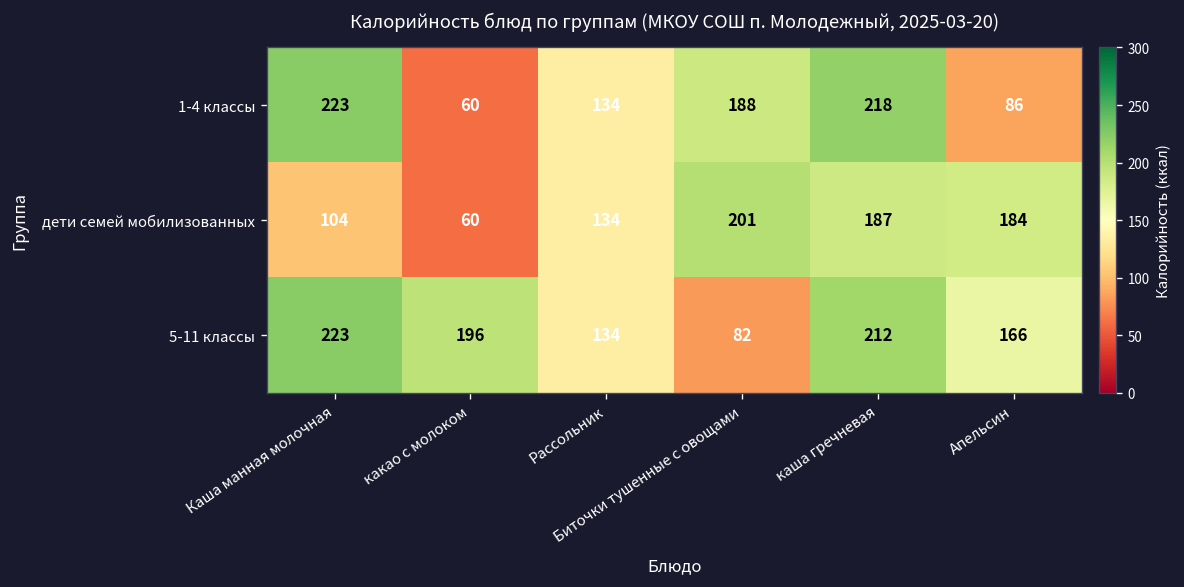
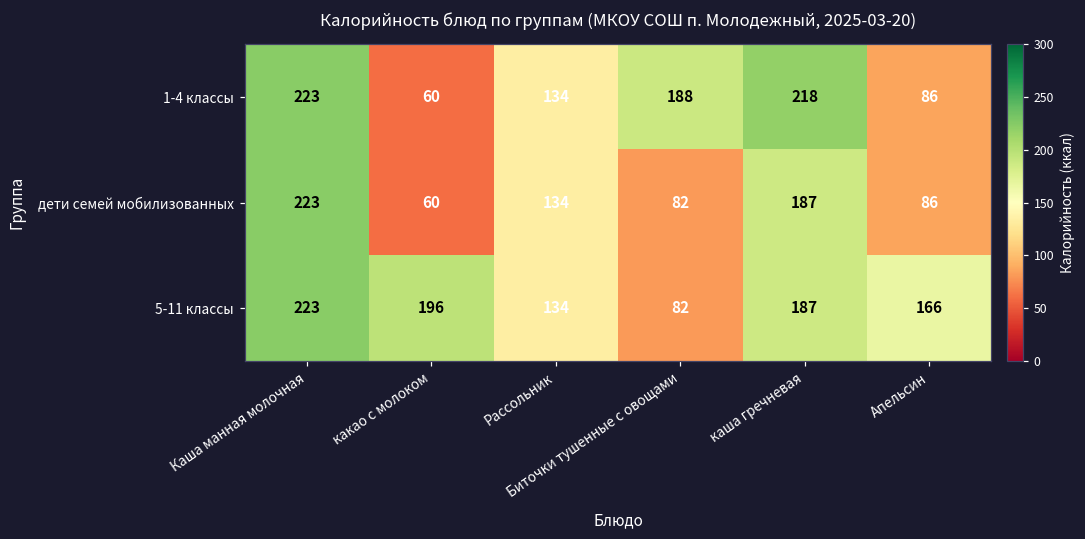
  {
    "1-4 классы": {
      "Каша манная молочная": 223,
      "какао с молоком": 60,
      "Рассольник": 134,
      "Биточки тушенные с овощами": 188,
      "каша гречневая": 218,
      "Апельсин": 86
    },
    "дети семей мобилизованных": {
-     "Каша манная молочная": 104,
+     "Каша манная молочная": 223,
      "какао с молоком": 60,
      "Рассольник": 134,
-     "Биточки тушенные с овощами": 201,
+     "Биточки тушенные с овощами": 82,
      "каша гречневая": 187,
-     "Апельсин": 184
+     "Апельсин": 86
    },
    "5-11 классы": {
      "Каша манная молочная": 223,
      "какао с молоком": 196,
      "Рассольник": 134,
      "Биточки тушенные с овощами": 82,
-     "каша гречневая": 212,
+     "каша гречневая": 187,
      "Апельсин": 166
    }
  }
